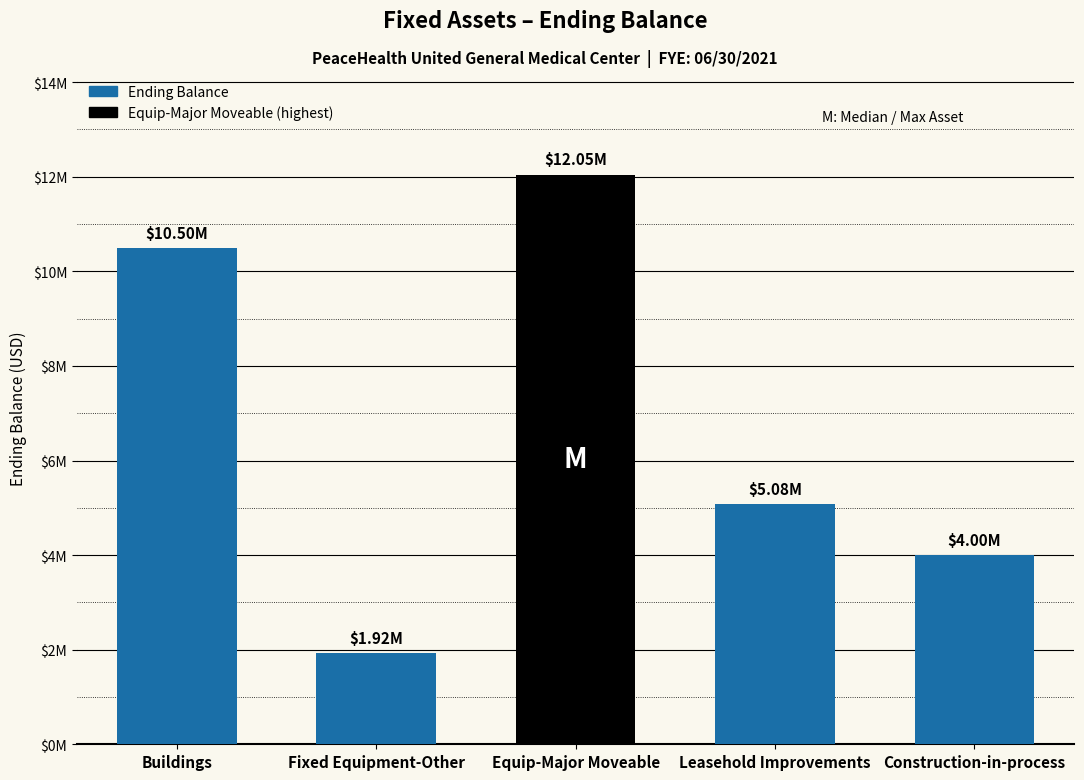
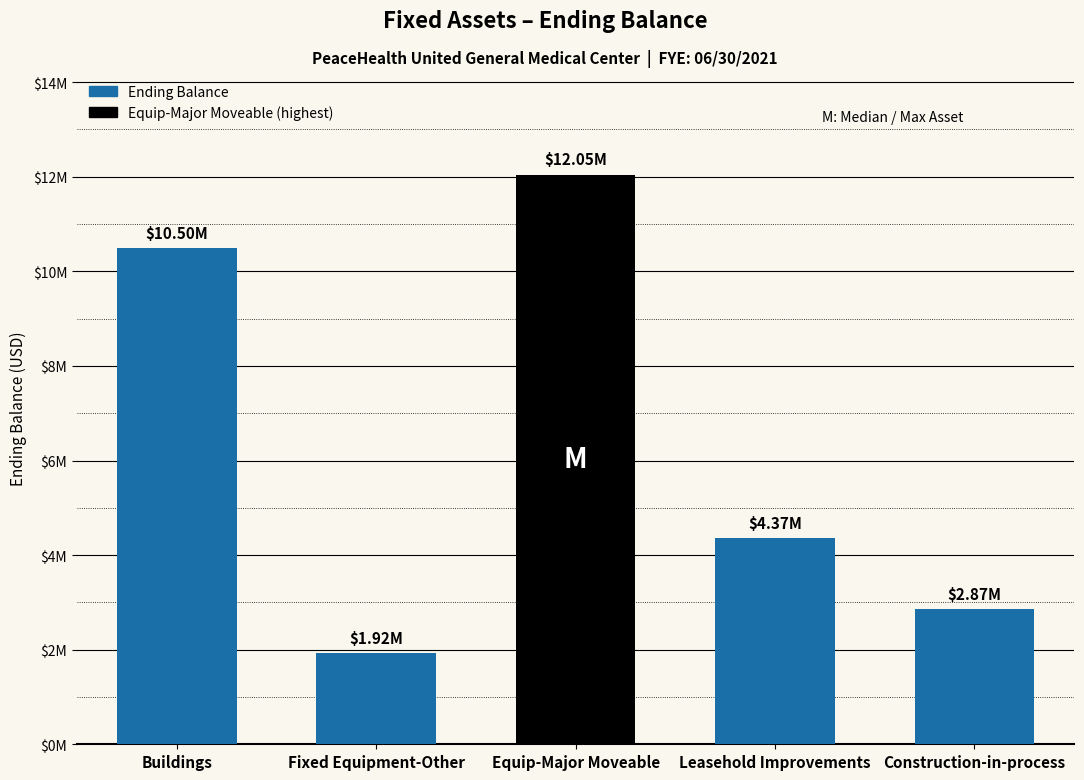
  {
    "Buildings": "$10.50M",
    "Fixed Equipment-Other": "$1.92M",
    "Equip-Major Moveable": "$12.05M",
-   "Leasehold Improvements": "$5.08M",
-   "Construction-in-process": "$4.00M"
+   "Leasehold Improvements": "$4.37M",
+   "Construction-in-process": "$2.87M"
  }
